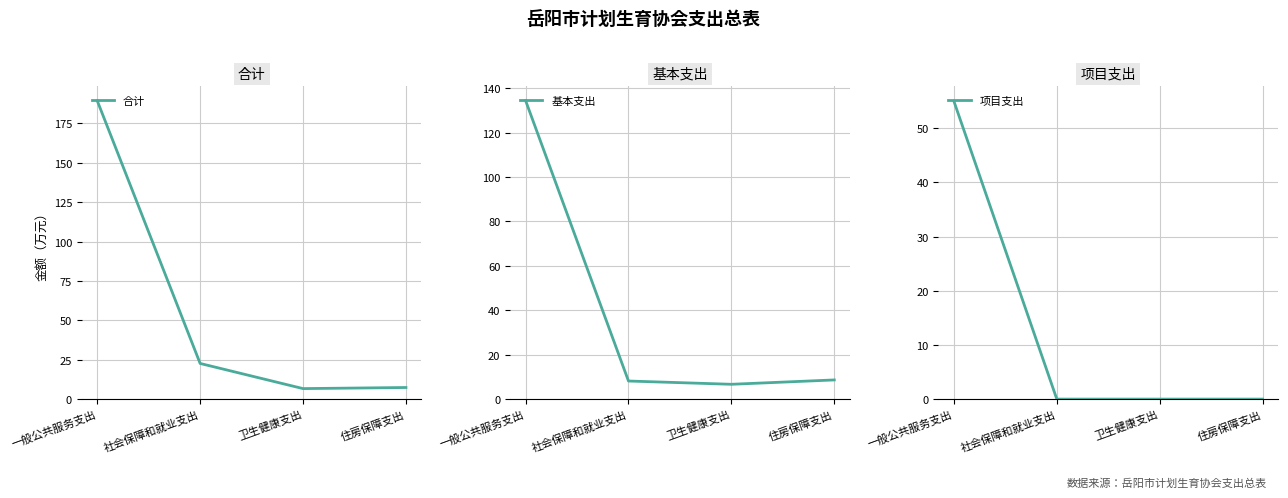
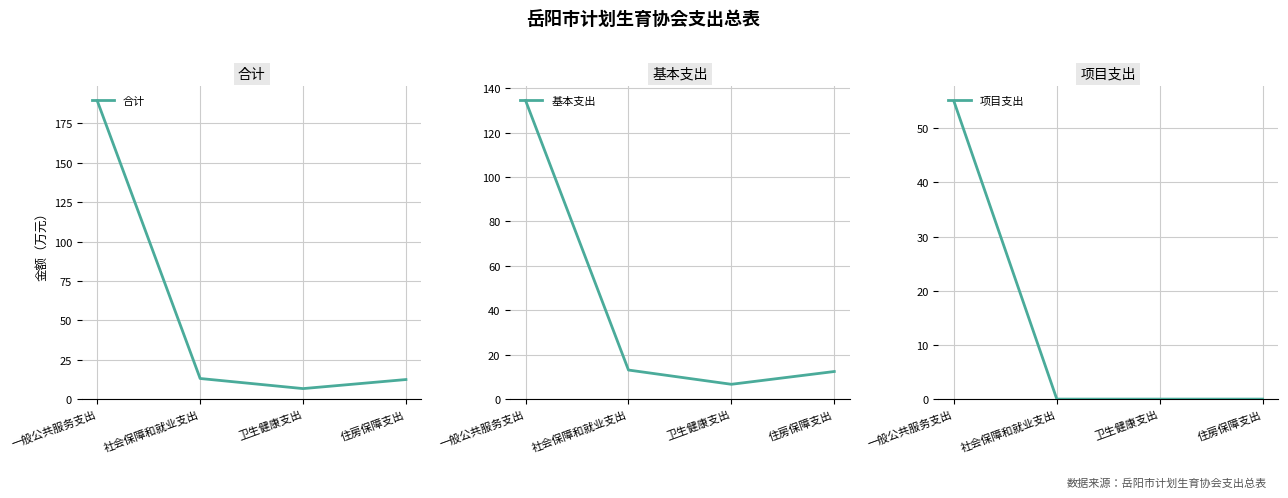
  {
    "合计": {
      "一般公共服务支出": 189,
-     "社会保障和就业支出": 23,
+     "社会保障和就业支出": 13,
      "卫生健康支出": 7,
-     "住房保障支出": 7
+     "住房保障支出": 12
    },
    "基本支出": {
      "一般公共服务支出": 134,
-     "社会保障和就业支出": 8,
+     "社会保障和就业支出": 13,
      "卫生健康支出": 7,
-     "住房保障支出": 9
+     "住房保障支出": 12
    },
    "项目支出": {
      "一般公共服务支出": 55,
      "社会保障和就业支出": 0,
      "卫生健康支出": 0,
      "住房保障支出": 0
    }
  }
